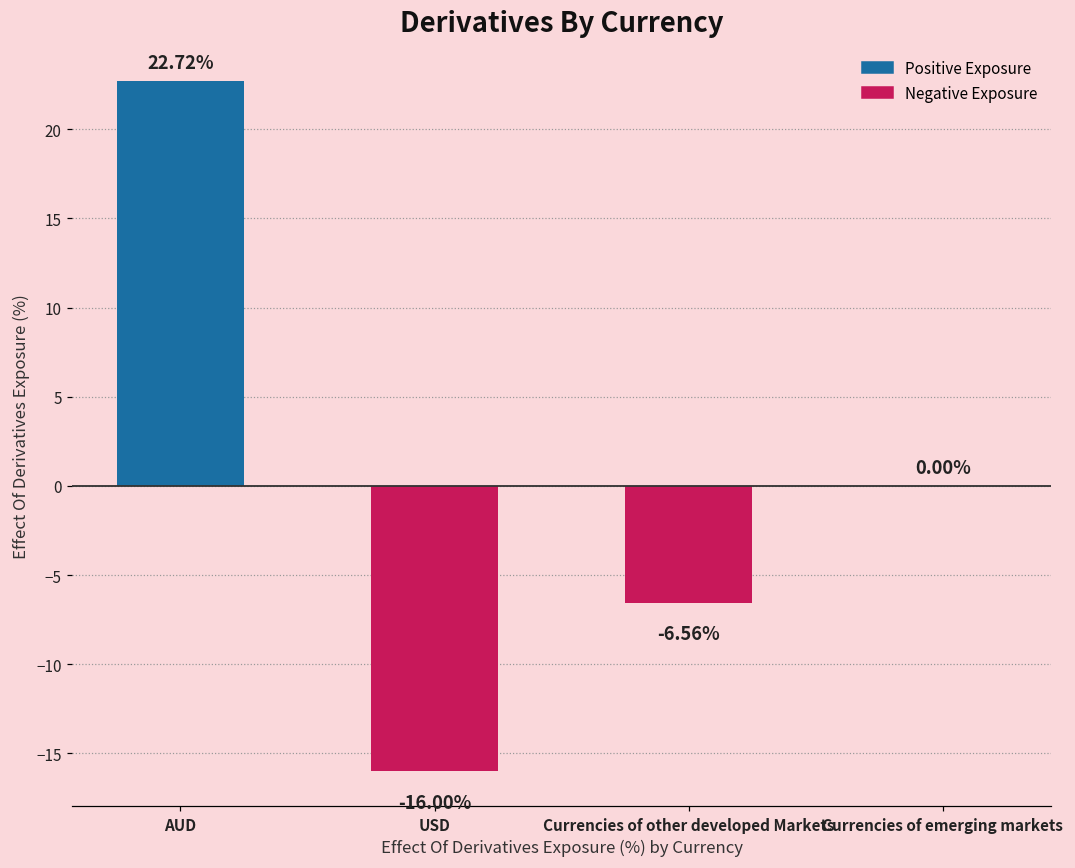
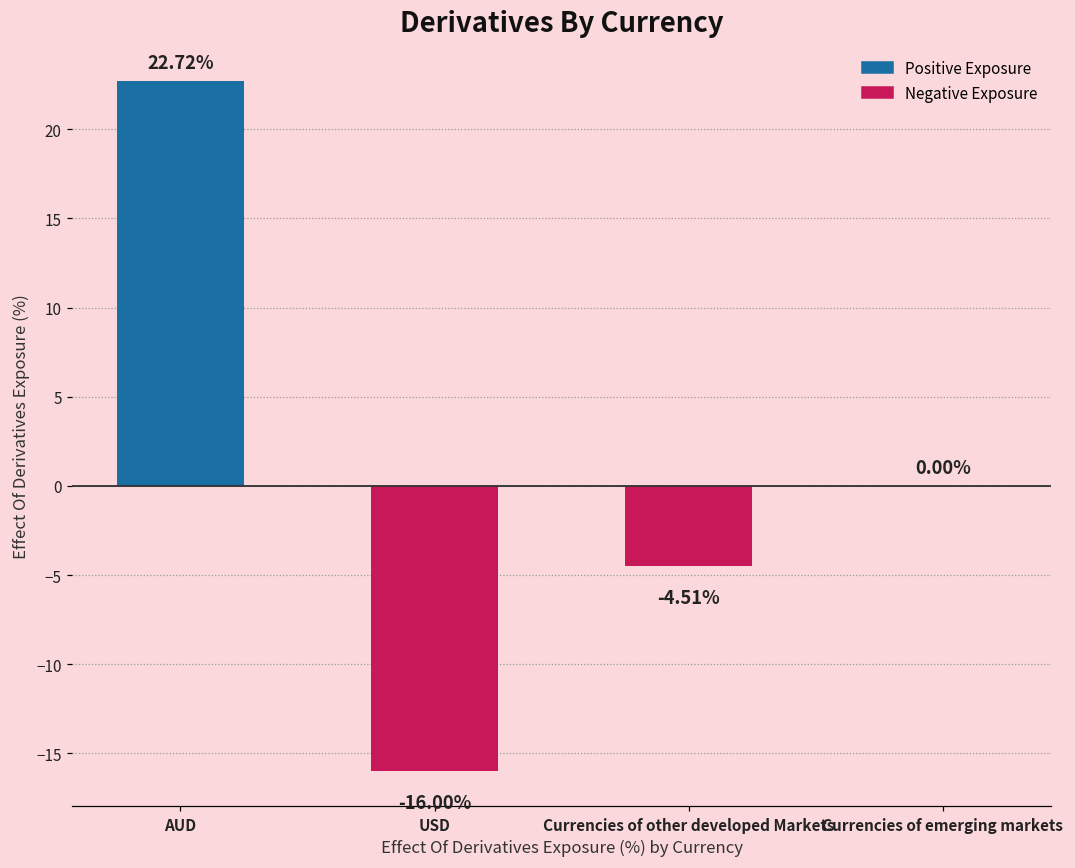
  {
    "AUD": "22.72%",
    "USD": "-16.00%",
-   "Currencies of other developed Markets": "-6.56%",
+   "Currencies of other developed Markets": "-4.51%",
    "Currencies of emerging markets": "0.00%"
  }
